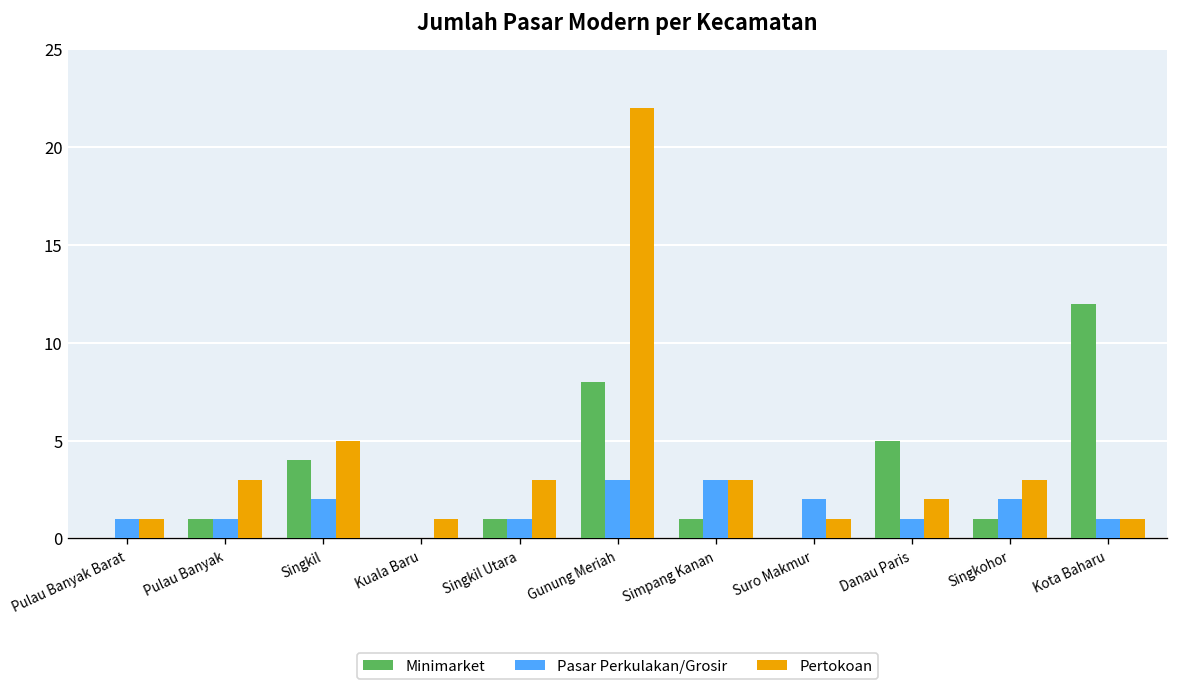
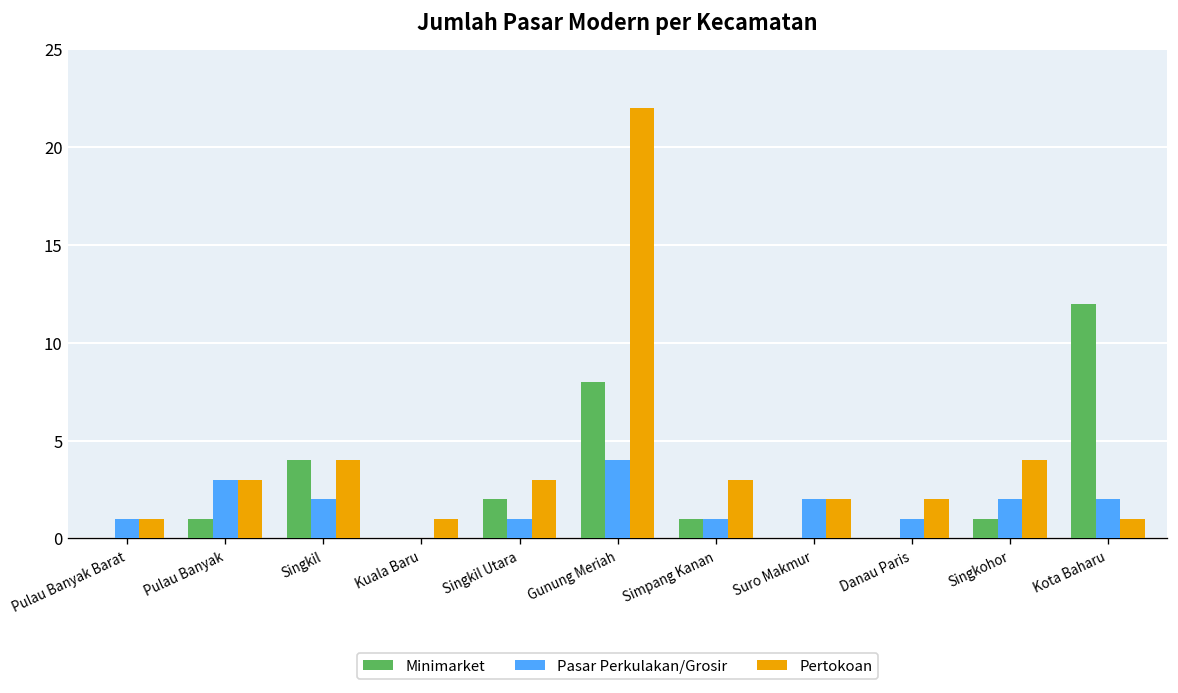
  {
    "Minimarket": {
      "Pulau Banyak Barat": 0,
      "Pulau Banyak": 1,
      "Singkil": 4,
      "Kuala Baru": 0,
-     "Singkil Utara": 1,
+     "Singkil Utara": 2,
      "Gunung Meriah": 8,
      "Simpang Kanan": 1,
      "Suro Makmur": 0,
-     "Danau Paris": 5,
+     "Danau Paris": 0,
      "Singkohor": 1,
      "Kota Baharu": 12
    },
    "Pasar Perkulakan/Grosir": {
      "Pulau Banyak Barat": 1,
-     "Pulau Banyak": 1,
+     "Pulau Banyak": 3,
      "Singkil": 2,
      "Kuala Baru": 0,
      "Singkil Utara": 1,
-     "Gunung Meriah": 3,
-     "Simpang Kanan": 3,
+     "Gunung Meriah": 4,
+     "Simpang Kanan": 1,
      "Suro Makmur": 2,
      "Danau Paris": 1,
      "Singkohor": 2,
-     "Kota Baharu": 1
+     "Kota Baharu": 2
    },
    "Pertokoan": {
      "Pulau Banyak Barat": 1,
      "Pulau Banyak": 3,
-     "Singkil": 5,
+     "Singkil": 4,
      "Kuala Baru": 1,
      "Singkil Utara": 3,
      "Gunung Meriah": 22,
      "Simpang Kanan": 3,
-     "Suro Makmur": 1,
+     "Suro Makmur": 2,
      "Danau Paris": 2,
-     "Singkohor": 3,
+     "Singkohor": 4,
      "Kota Baharu": 1
    }
  }
